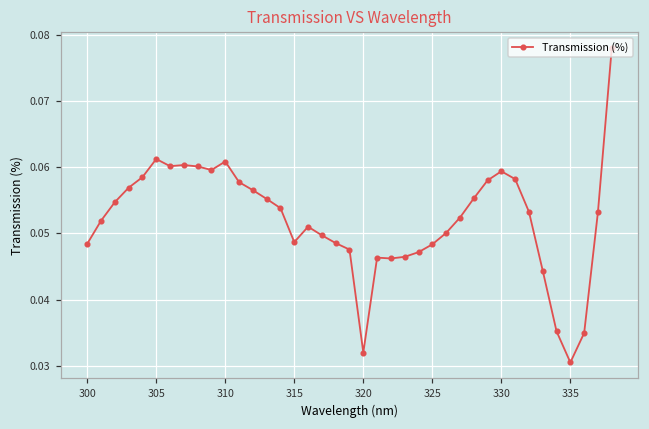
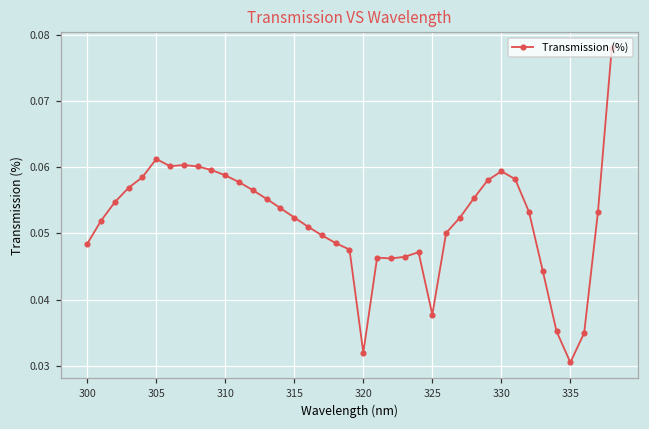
  {
    "300": 0.048,
    "305": 0.061,
-   "310": 0.061,
-   "315": 0.049,
+   "310": 0.059,
+   "315": 0.052,
    "320": 0.032,
-   "325": 0.048,
+   "325": 0.038,
    "330": 0.059,
    "335": 0.031
  }
